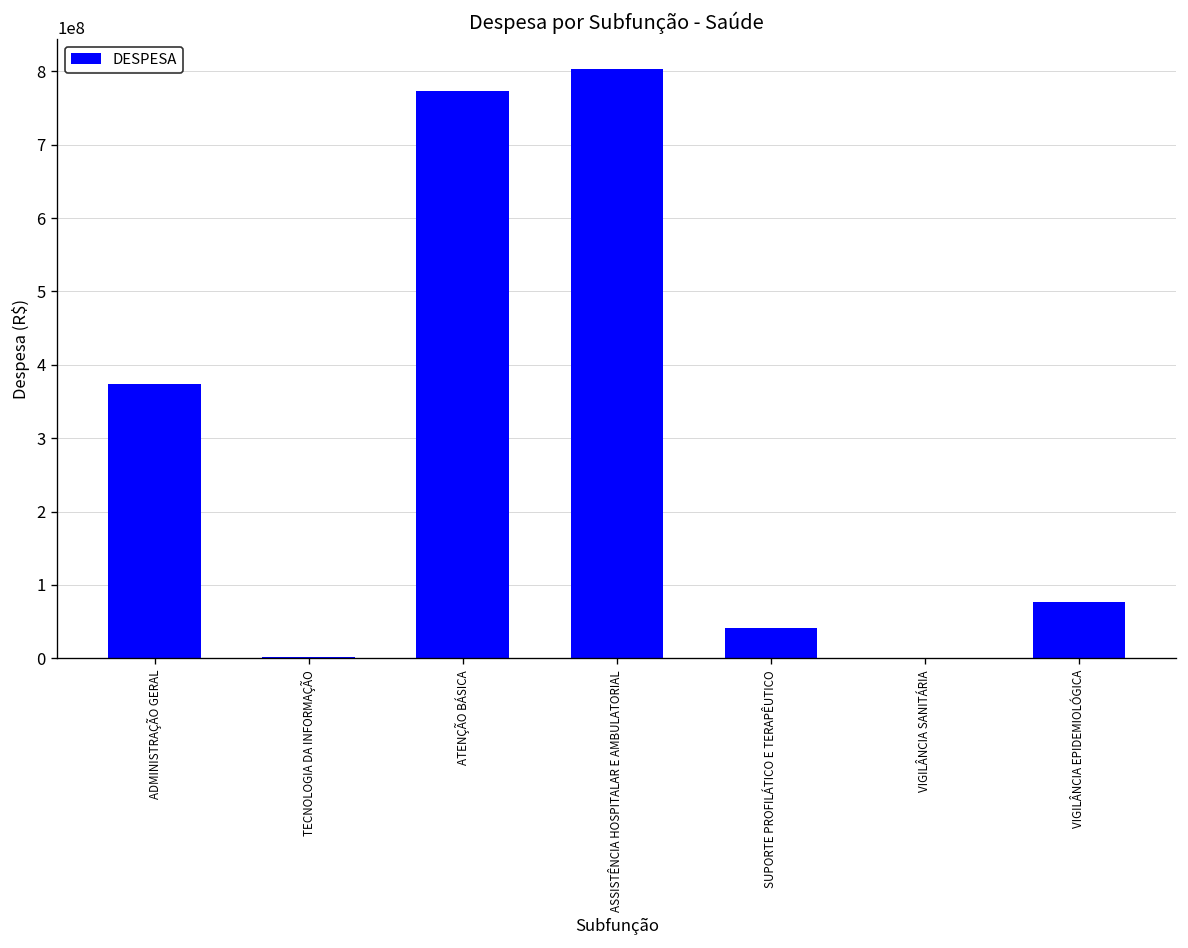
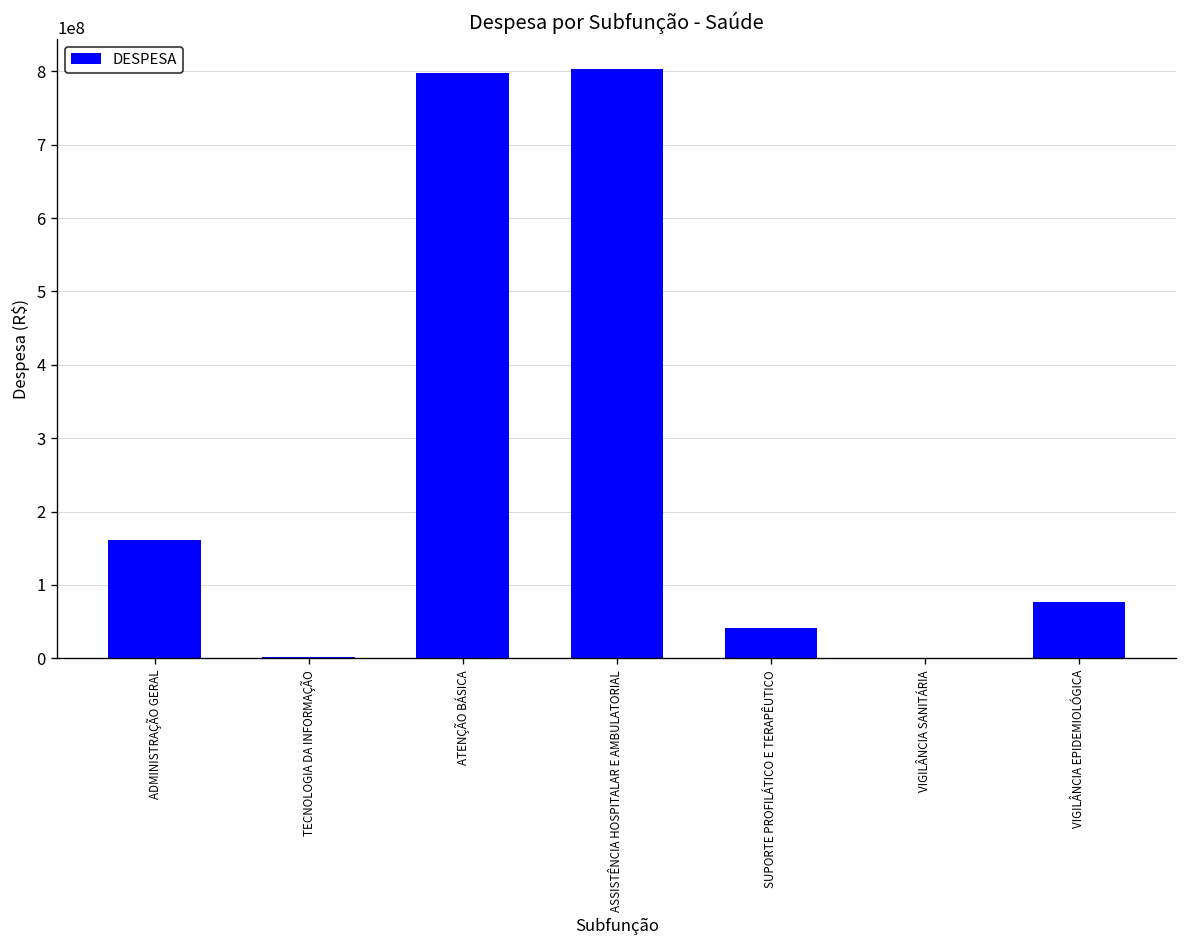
  {
-   "ADMINISTRAÇÃO GERAL": 370000000,
-   "ATENÇÃO BÁSICA": 770000000,
+   "ADMINISTRAÇÃO GERAL": 160000000,
+   "ATENÇÃO BÁSICA": 800000000,
    "ASSISTÊNCIA HOSPITALAR E AMBULATORIAL": 800000000,
    "SUPORTE PROFILÁTICO E TERAPÊUTICO": 40000000,
    "VIGILÂNCIA EPIDEMIOLÓGICA": 80000000
  }
